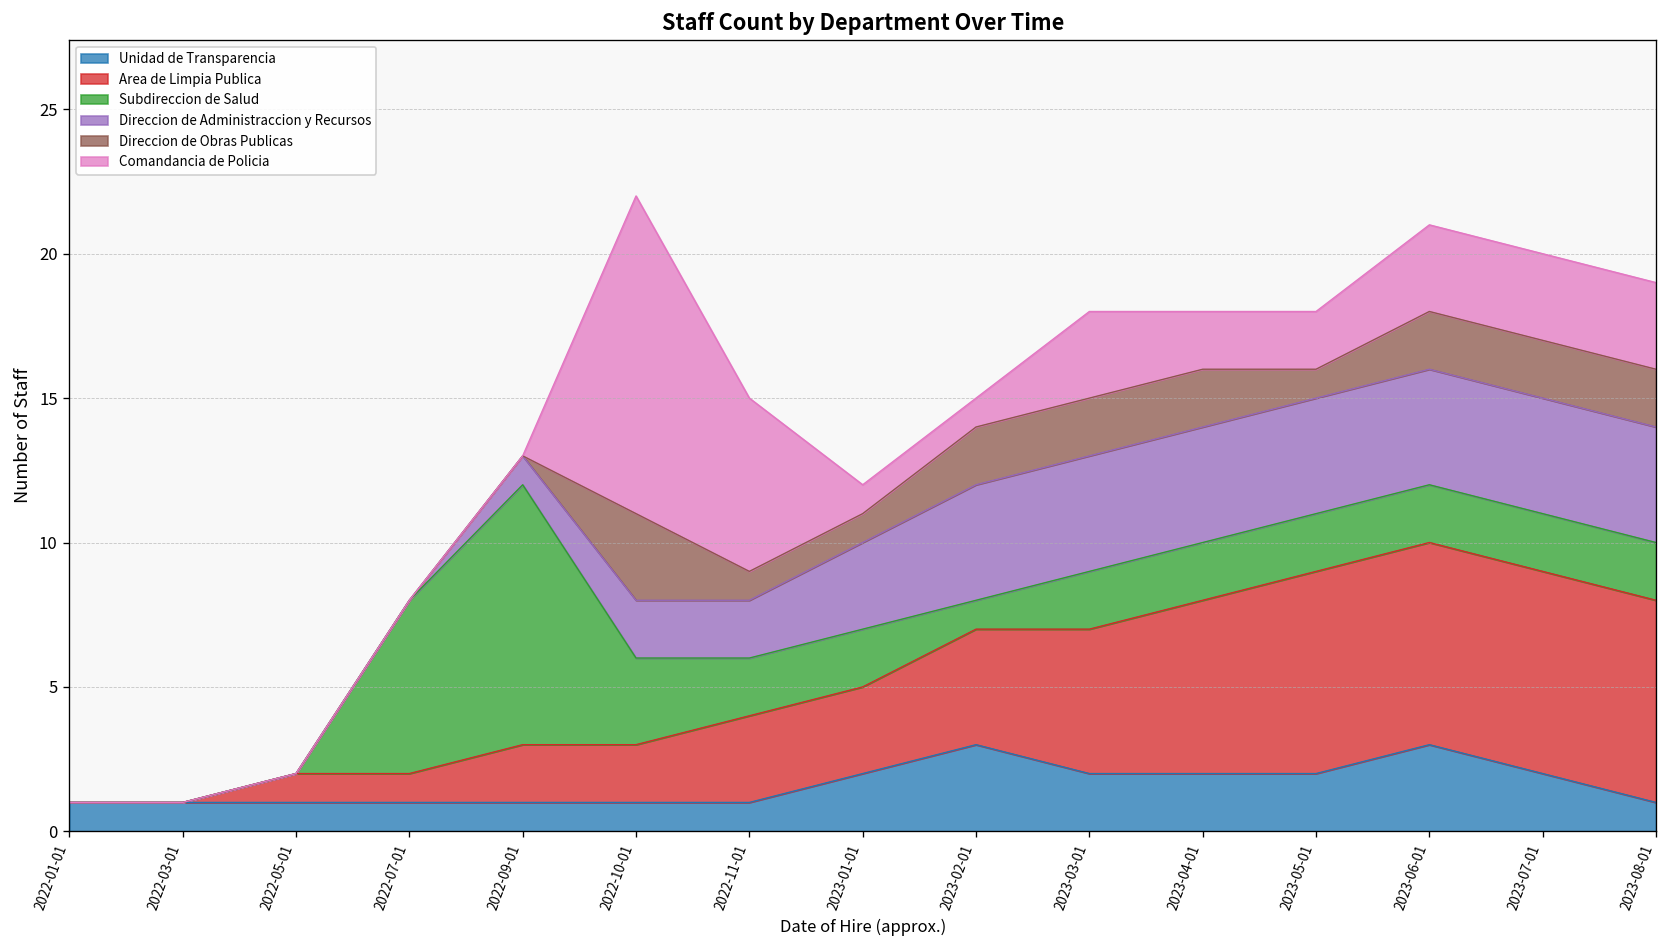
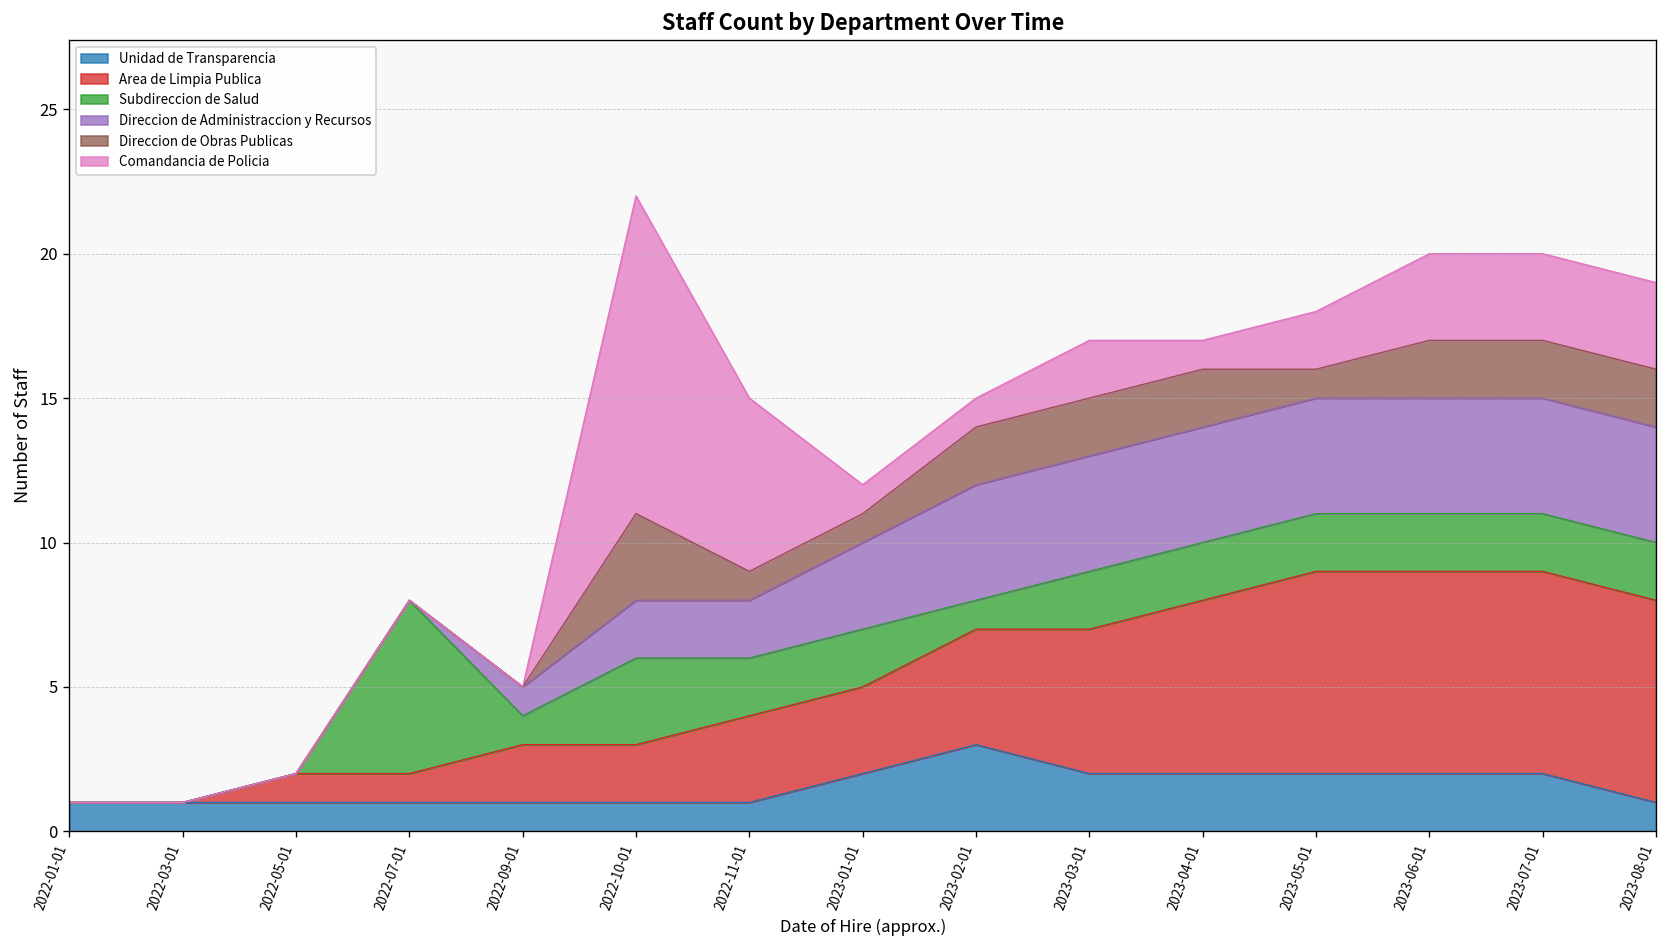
  {
    "Unidad de Transparencia": {
      "2022-05-01": 1,
      "2022-07-01": 1,
      "2022-09-01": 1,
      "2022-10-01": 1,
      "2022-11-01": 1,
      "2023-01-01": 2,
      "2023-02-01": 3,
      "2023-03-01": 2,
      "2023-04-01": 2,
      "2023-05-01": 2,
-     "2023-06-01": 3,
+     "2023-06-01": 2,
      "2023-07-01": 2,
      "2023-08-01": 1
    },
    "Area de Limpia Publica": {
      "2022-07-01": 1,
      "2022-09-01": 2,
      "2022-10-01": 2,
      "2022-11-01": 3,
      "2023-01-01": 3,
      "2023-02-01": 4,
      "2023-03-01": 5,
      "2023-04-01": 6,
      "2023-05-01": 7,
      "2023-06-01": 7,
      "2023-07-01": 7,
      "2023-08-01": 7
    },
    "Subdireccion de Salud": {
-     "2022-09-01": 9,
+     "2022-09-01": 1,
      "2022-10-01": 3,
      "2022-11-01": 2,
      "2023-01-01": 2,
      "2023-02-01": 1,
      "2023-03-01": 2,
      "2023-04-01": 2,
      "2023-05-01": 2,
      "2023-06-01": 2,
      "2023-07-01": 2,
      "2023-08-01": 2
    },
    "Direccion de Administraccion y Recursos": {
      "2022-10-01": 2,
      "2022-11-01": 2,
      "2023-01-01": 3,
      "2023-02-01": 4,
      "2023-03-01": 4,
      "2023-04-01": 4,
      "2023-05-01": 4,
      "2023-06-01": 4,
      "2023-07-01": 4,
      "2023-08-01": 4
    },
    "Direccion de Obras Publicas": {
      "2022-10-01": 3,
      "2022-11-01": 1,
      "2023-01-01": 1,
      "2023-02-01": 2,
      "2023-03-01": 2,
      "2023-04-01": 2,
      "2023-05-01": 1,
      "2023-06-01": 2,
      "2023-07-01": 2,
      "2023-08-01": 2
    },
    "Comandancia de Policia": {
      "2022-10-01": 11,
      "2022-11-01": 6,
      "2023-01-01": 1,
      "2023-02-01": 1,
-     "2023-03-01": 3,
-     "2023-04-01": 2,
+     "2023-03-01": 2,
+     "2023-04-01": 1,
      "2023-05-01": 2,
      "2023-06-01": 3,
      "2023-07-01": 3,
      "2023-08-01": 3
    }
  }
